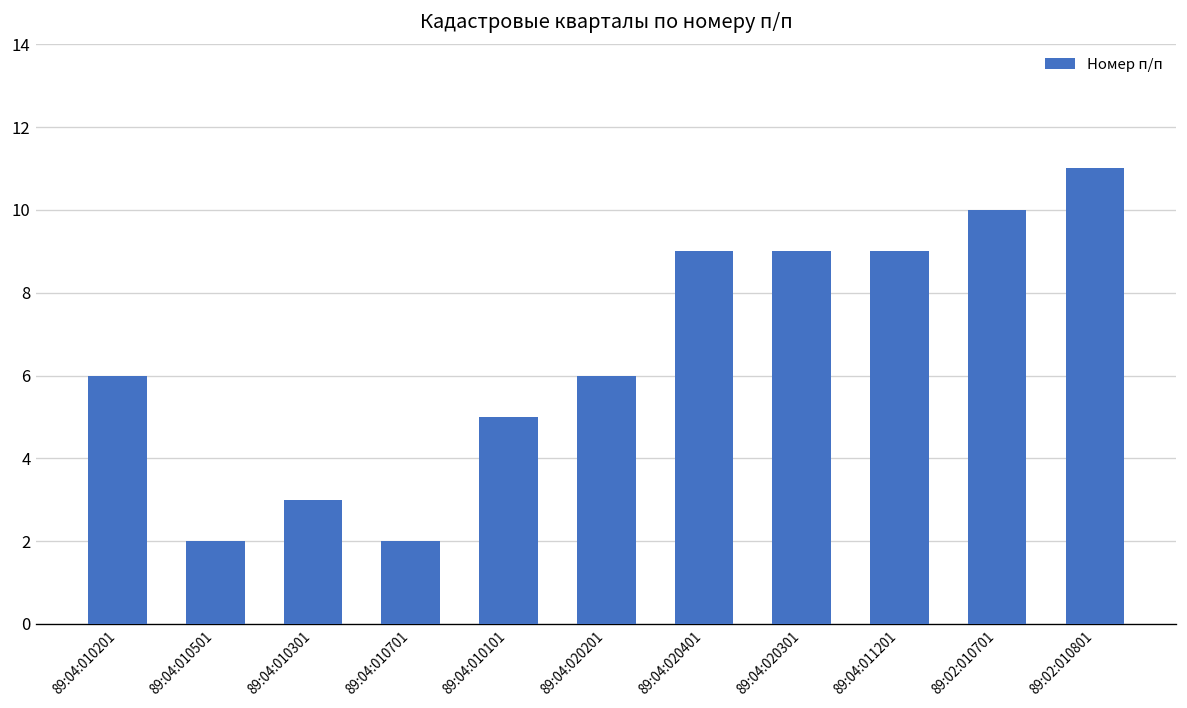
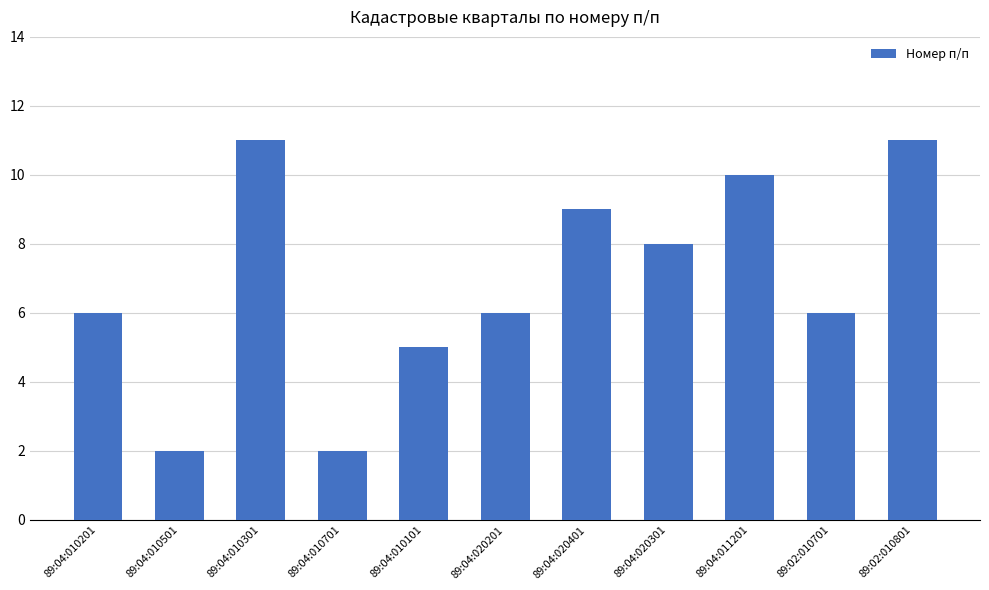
  {
    "89:04:010201": 6,
    "89:04:010501": 2,
-   "89:04:010301": 3,
+   "89:04:010301": 11,
    "89:04:010701": 2,
    "89:04:010101": 5,
    "89:04:020201": 6,
    "89:04:020401": 9,
-   "89:04:020301": 9,
-   "89:04:011201": 9,
-   "89:02:010701": 10,
+   "89:04:020301": 8,
+   "89:04:011201": 10,
+   "89:02:010701": 6,
    "89:02:010801": 11
  }
